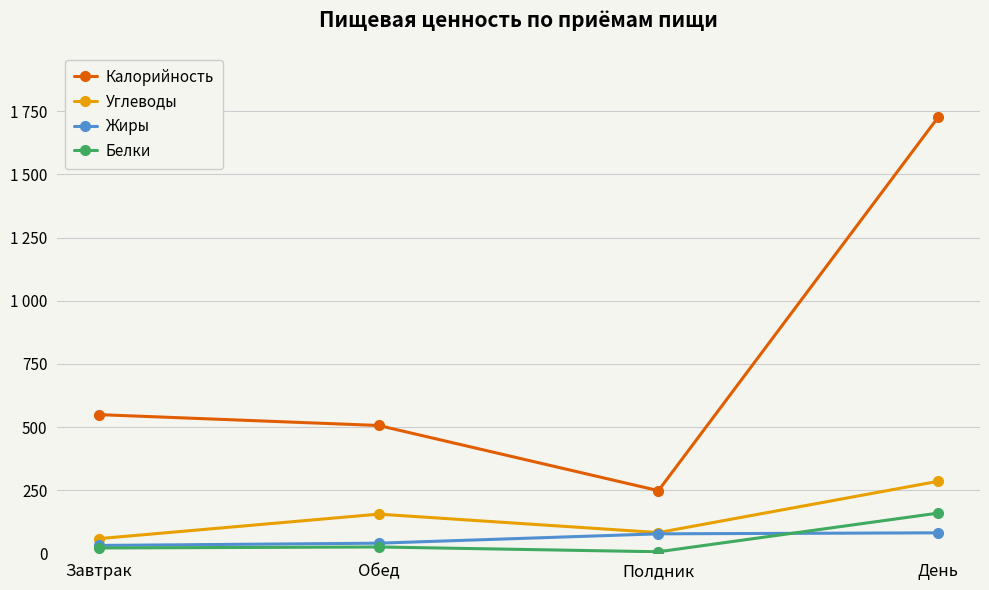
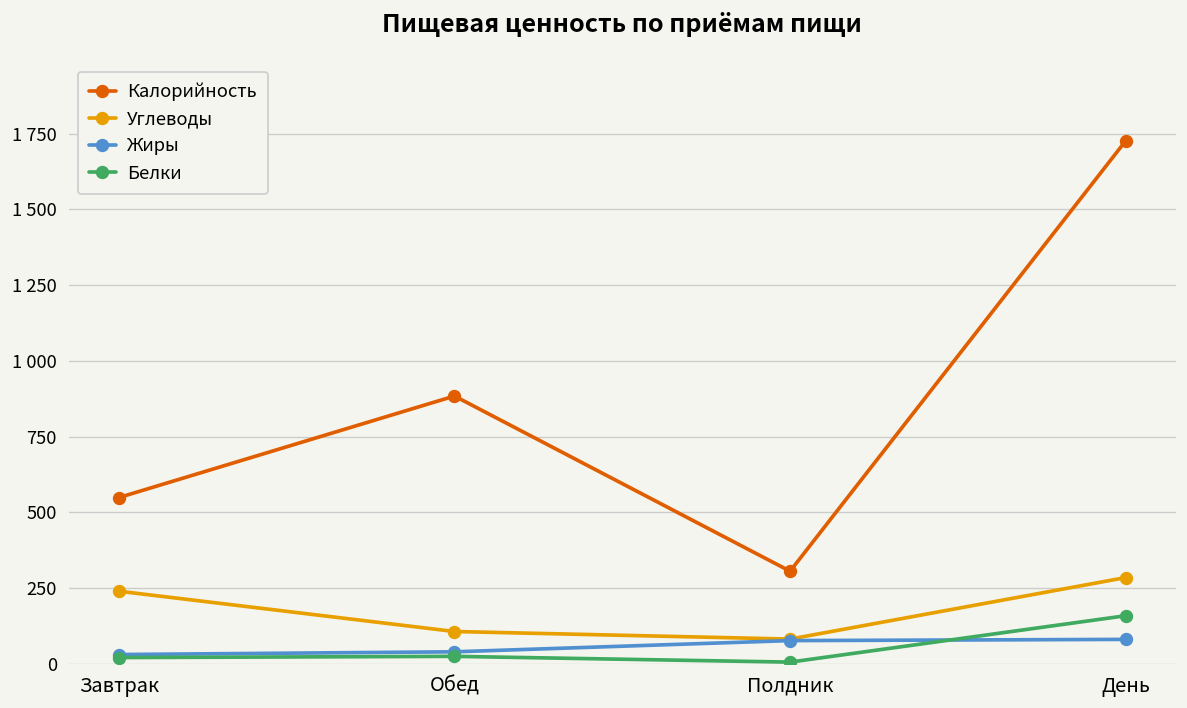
  {
    "Калорийность": {
      "Завтрак": 550,
-     "Обед": 510,
-     "Полдник": 250,
+     "Обед": 880,
+     "Полдник": 310,
      "День": 1730
    },
    "Углеводы": {
-     "Завтрак": 60,
-     "Обед": 160,
+     "Завтрак": 240,
+     "Обед": 110,
      "День": 290
    },
    "Жиры": {
      "Завтрак": 30,
      "Обед": 40,
      "День": 80
    },
    "Белки": {
      "Завтрак": 20,
      "Обед": 30,
      "Полдник": 10,
      "День": 160
    }
  }
